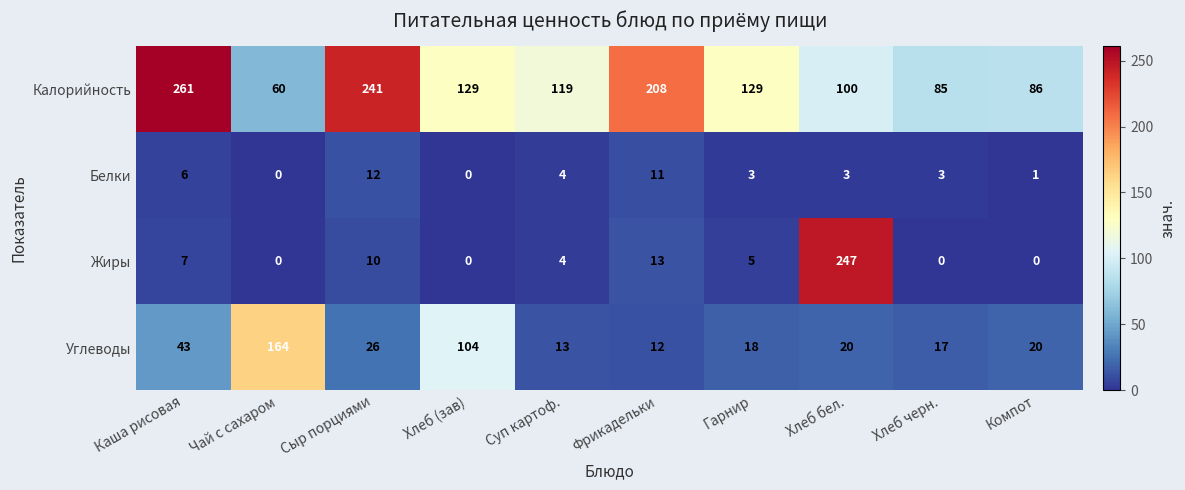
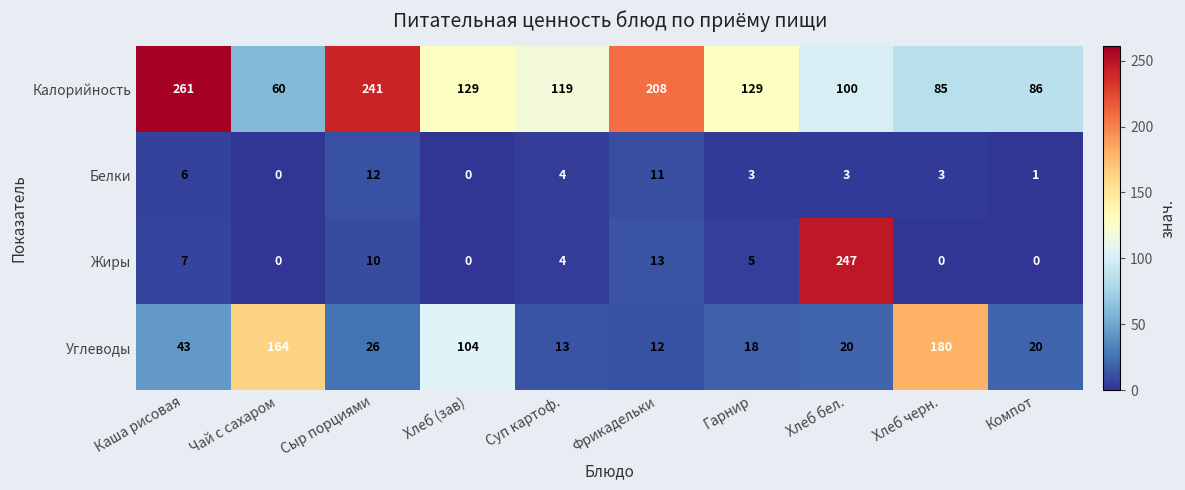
  {
    "Калорийность": {
      "Каша рисовая": 261,
      "Чай с сахаром": 60,
      "Сыр порциями": 241,
      "Хлеб (зав)": 129,
      "Суп картоф.": 119,
      "Фрикадельки": 208,
      "Гарнир": 129,
      "Хлеб бел.": 100,
      "Хлеб черн.": 85,
      "Компот": 86
    },
    "Белки": {
      "Каша рисовая": 6,
      "Чай с сахаром": 0,
      "Сыр порциями": 12,
      "Хлеб (зав)": 0,
      "Суп картоф.": 4,
      "Фрикадельки": 11,
      "Гарнир": 3,
      "Хлеб бел.": 3,
      "Хлеб черн.": 3,
      "Компот": 1
    },
    "Жиры": {
      "Каша рисовая": 7,
      "Чай с сахаром": 0,
      "Сыр порциями": 10,
      "Хлеб (зав)": 0,
      "Суп картоф.": 4,
      "Фрикадельки": 13,
      "Гарнир": 5,
      "Хлеб бел.": 247,
      "Хлеб черн.": 0,
      "Компот": 0
    },
    "Углеводы": {
      "Каша рисовая": 43,
      "Чай с сахаром": 164,
      "Сыр порциями": 26,
      "Хлеб (зав)": 104,
      "Суп картоф.": 13,
      "Фрикадельки": 12,
      "Гарнир": 18,
      "Хлеб бел.": 20,
-     "Хлеб черн.": 17,
+     "Хлеб черн.": 180,
      "Компот": 20
    }
  }
